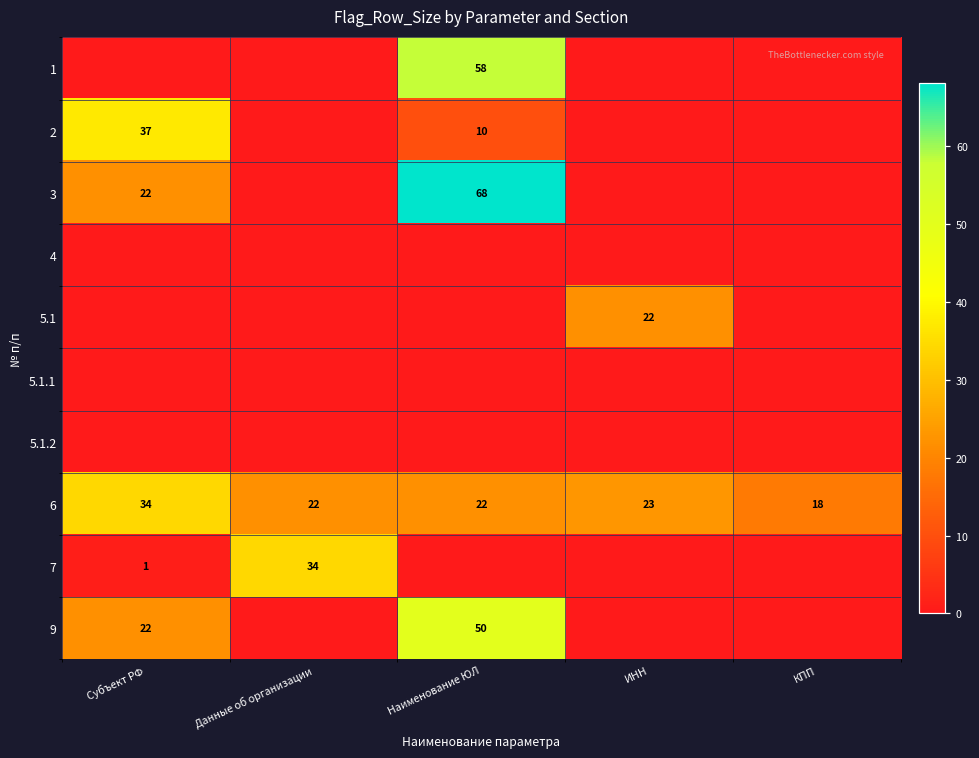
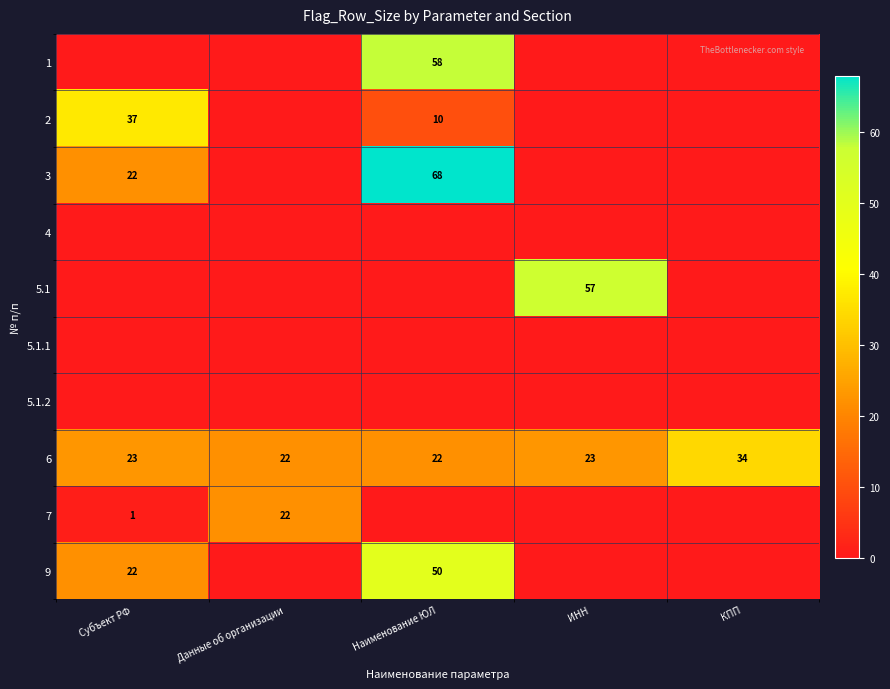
  {
    "1": {
      "Наименование ЮЛ": 58
    },
    "2": {
      "Субъект РФ": 37,
      "Наименование ЮЛ": 10
    },
    "3": {
      "Субъект РФ": 22,
      "Наименование ЮЛ": 68
    },
    "5.1": {
-     "ИНН": 22
+     "ИНН": 57
    },
    "6": {
-     "Субъект РФ": 34,
+     "Субъект РФ": 23,
      "Данные об организации": 22,
      "Наименование ЮЛ": 22,
      "ИНН": 23,
-     "КПП": 18
+     "КПП": 34
    },
    "7": {
      "Субъект РФ": 1,
-     "Данные об организации": 34
+     "Данные об организации": 22
    },
    "9": {
      "Субъект РФ": 22,
      "Наименование ЮЛ": 50
    }
  }
